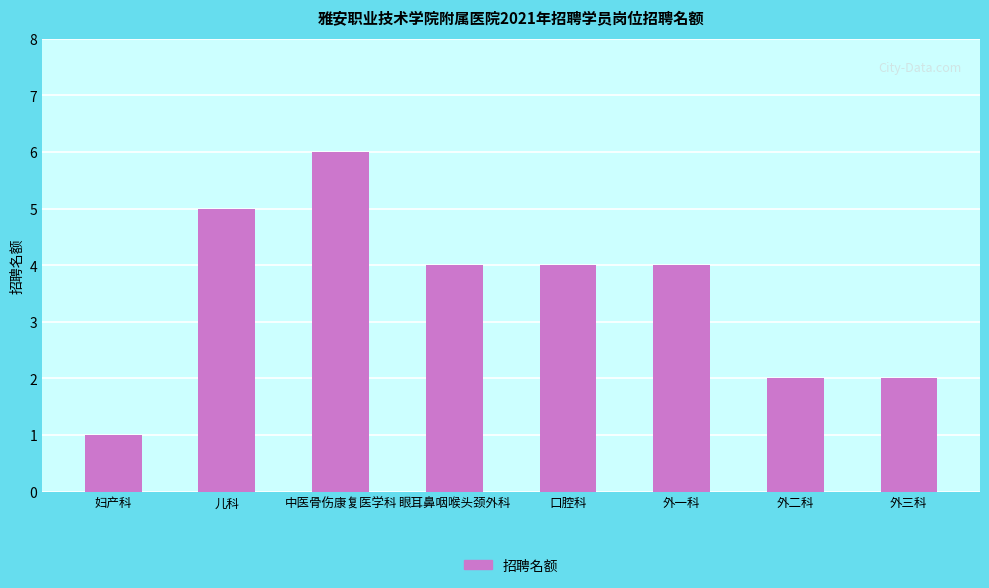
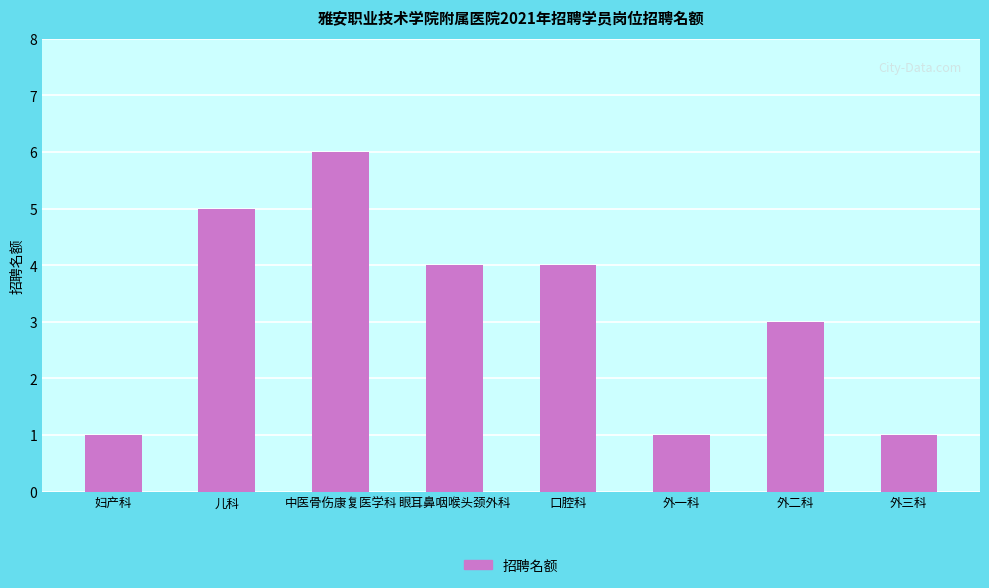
  {
    "妇产科": 1,
    "儿科": 5,
    "中医骨伤康复医学科": 6,
    "眼耳鼻咽喉头颈外科": 4,
    "口腔科": 4,
-   "外一科": 4,
-   "外二科": 2,
-   "外三科": 2
+   "外一科": 1,
+   "外二科": 3,
+   "外三科": 1
  }
